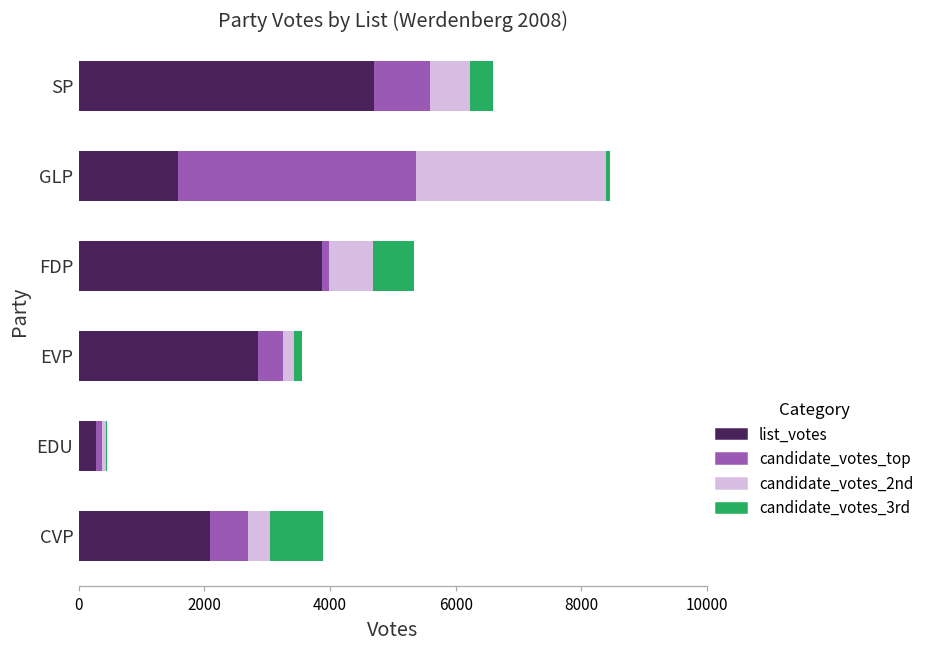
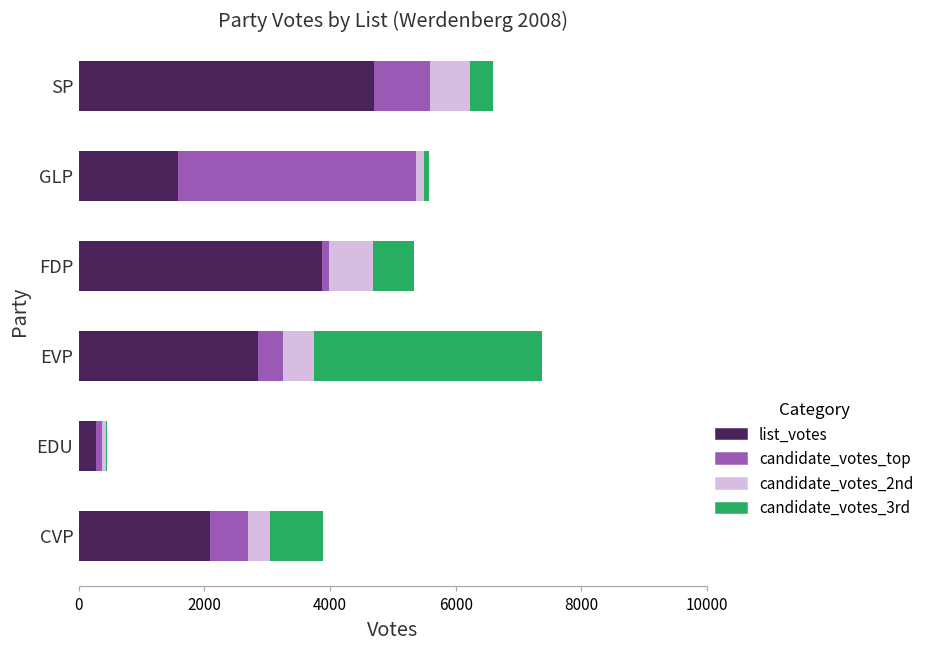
  {
    "list_votes": {
      "SP": 4700,
      "GLP": 1600,
      "FDP": 3900,
      "EVP": 2900,
      "EDU": 300,
      "CVP": 2100
    },
    "candidate_votes_top": {
      "SP": 900,
      "GLP": 3800,
      "FDP": 100,
      "EVP": 400,
      "EDU": 100,
      "CVP": 600
    },
    "candidate_votes_2nd": {
      "SP": 600,
-     "GLP": 3000,
+     "GLP": 100,
      "FDP": 700,
-     "EVP": 200,
+     "EVP": 500,
      "EDU": 100,
      "CVP": 400
    },
    "candidate_votes_3rd": {
      "SP": 400,
      "GLP": 100,
      "FDP": 600,
-     "EVP": 100,
+     "EVP": 3600,
      "CVP": 800
    }
  }
